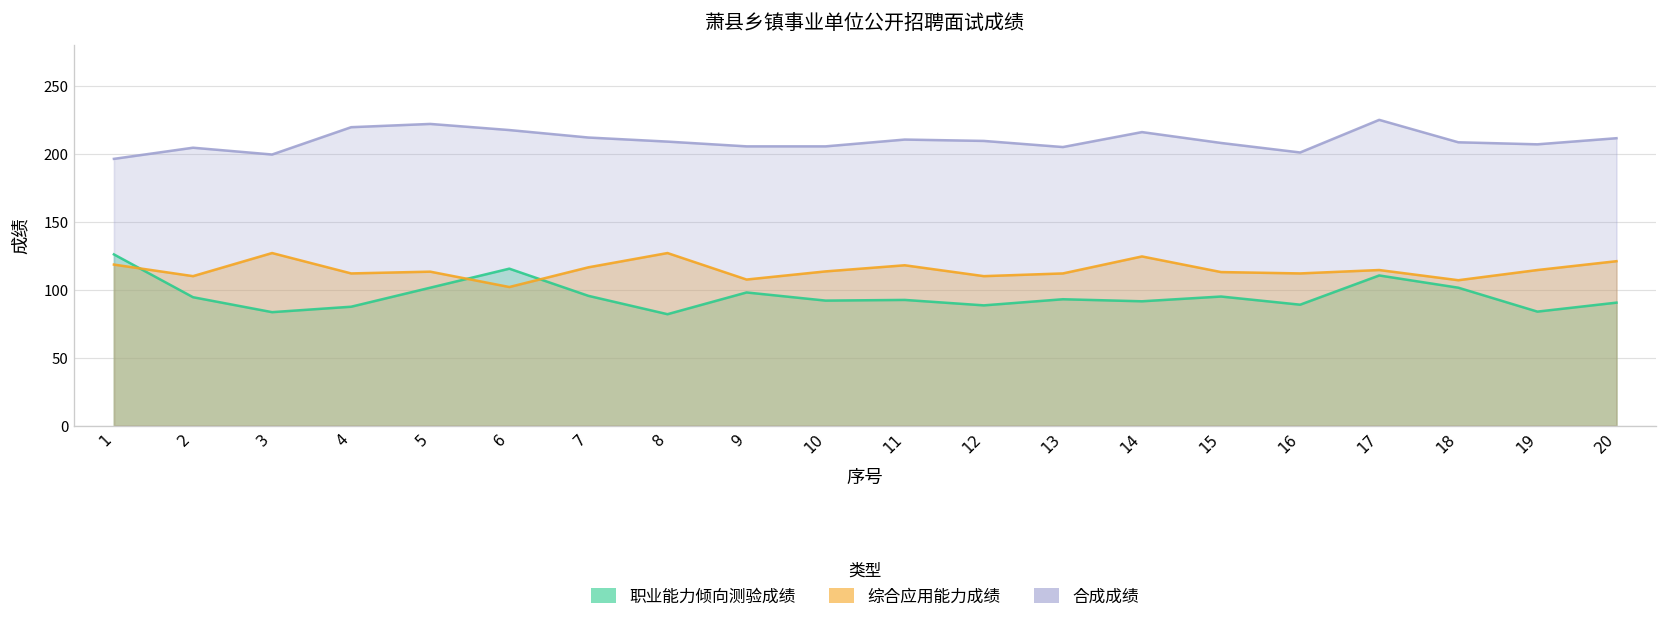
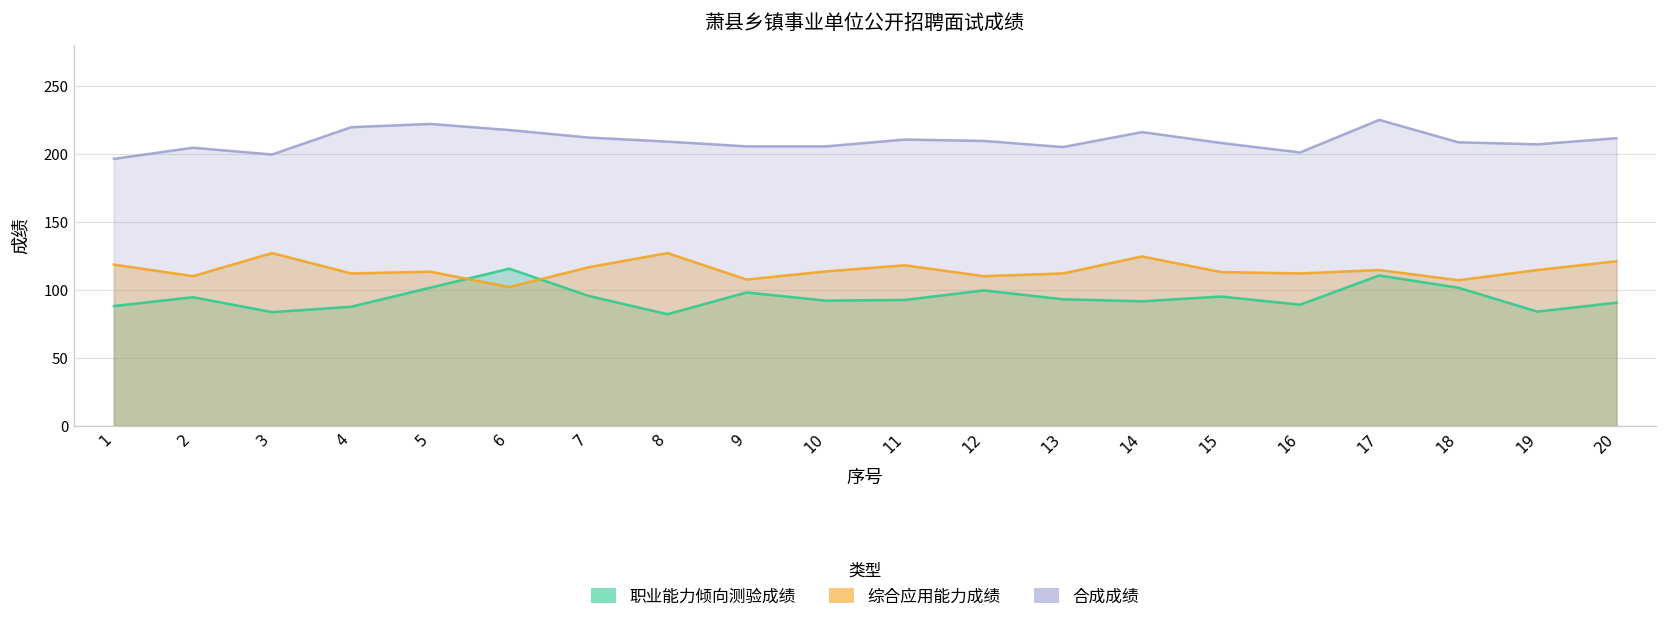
  {
    "职业能力倾向测验成绩": {
-     "1": 126,
+     "1": 88,
      "2": 95,
      "3": 84,
      "4": 88,
      "5": 102,
      "6": 116,
      "7": 96,
      "8": 82,
      "9": 98,
      "10": 92,
      "11": 93,
-     "12": 89,
+     "12": 100,
      "13": 93,
      "14": 92,
      "15": 95,
      "16": 89,
      "17": 111,
      "18": 102,
      "19": 84,
      "20": 91
    },
    "综合应用能力成绩": {
      "1": 119,
      "2": 110,
      "3": 127,
      "4": 112,
      "5": 113,
      "6": 102,
      "7": 117,
      "8": 127,
      "9": 108,
      "10": 114,
      "11": 118,
      "12": 110,
      "13": 112,
      "14": 125,
      "15": 113,
      "16": 112,
      "17": 115,
      "18": 107,
      "19": 115,
      "20": 121
    },
    "合成成绩": {
      "1": 196,
      "2": 205,
      "3": 200,
      "4": 220,
      "5": 222,
      "6": 218,
      "7": 212,
      "8": 209,
      "9": 206,
      "10": 206,
      "11": 211,
      "12": 210,
      "13": 205,
      "14": 216,
      "15": 208,
      "16": 201,
      "17": 225,
      "18": 209,
      "19": 207,
      "20": 212
    }
  }
